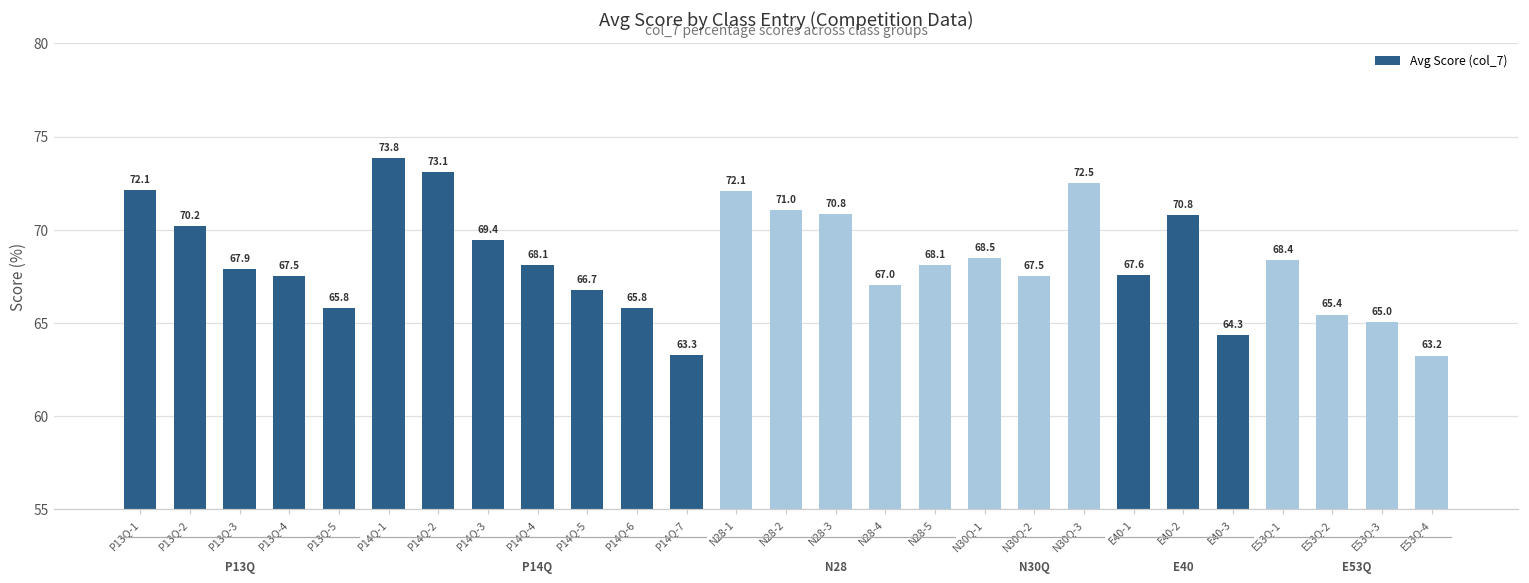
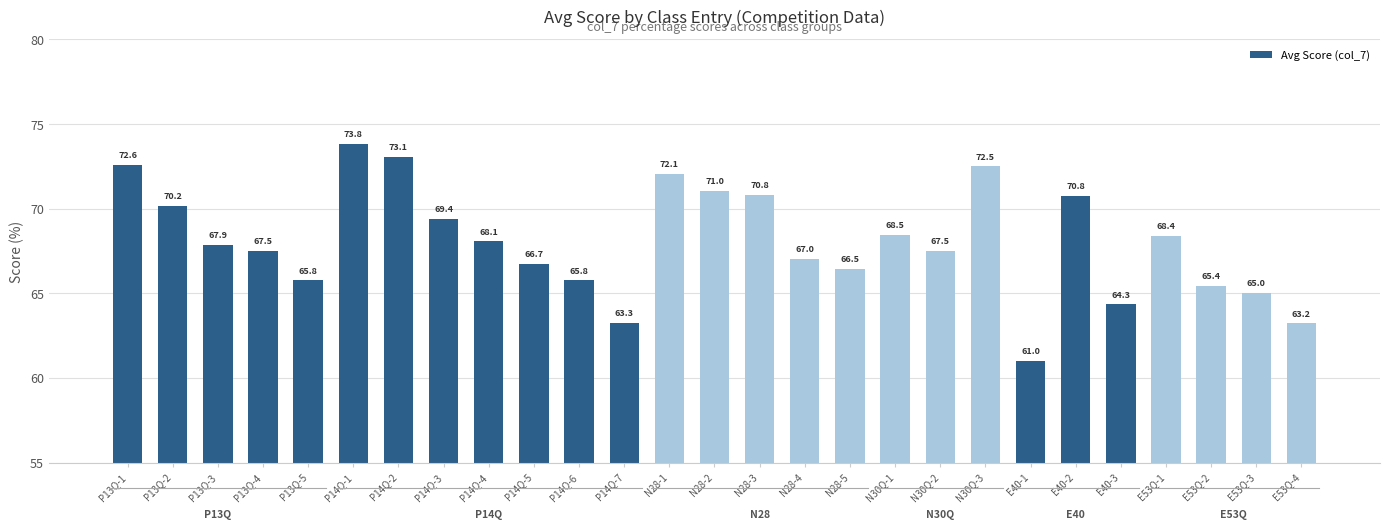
  {
    "Avg Score (col_7)": {
-     "P13Q-1": 72.1,
+     "P13Q-1": 72.6,
      "P13Q-2": 70.2,
      "P13Q-3": 67.9,
      "P13Q-4": 67.5,
      "P13Q-5": 65.8,
      "P14Q-1": 73.8,
      "P14Q-2": 73.1,
      "P14Q-3": 69.4,
      "P14Q-4": 68.1,
      "P14Q-5": 66.7,
      "P14Q-6": 65.8,
      "P14Q-7": 63.3,
      "N28-1": 72.1,
      "N28-2": 71.0,
      "N28-3": 70.8,
      "N28-4": 67.0,
-     "N28-5": 68.1,
+     "N28-5": 66.5,
      "N30Q-1": 68.5,
      "N30Q-2": 67.5,
      "N30Q-3": 72.5,
-     "E40-1": 67.6,
+     "E40-1": 61.0,
      "E40-2": 70.8,
      "E40-3": 64.3,
      "E53Q-1": 68.4,
      "E53Q-2": 65.4,
      "E53Q-3": 65.0,
      "E53Q-4": 63.2
    }
  }
